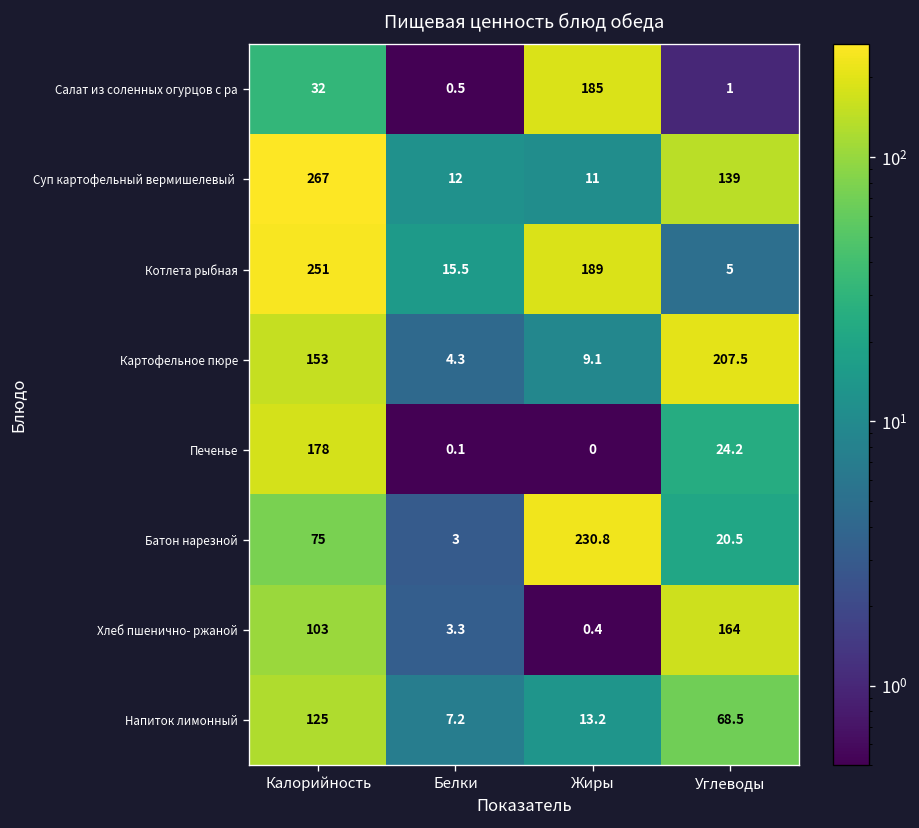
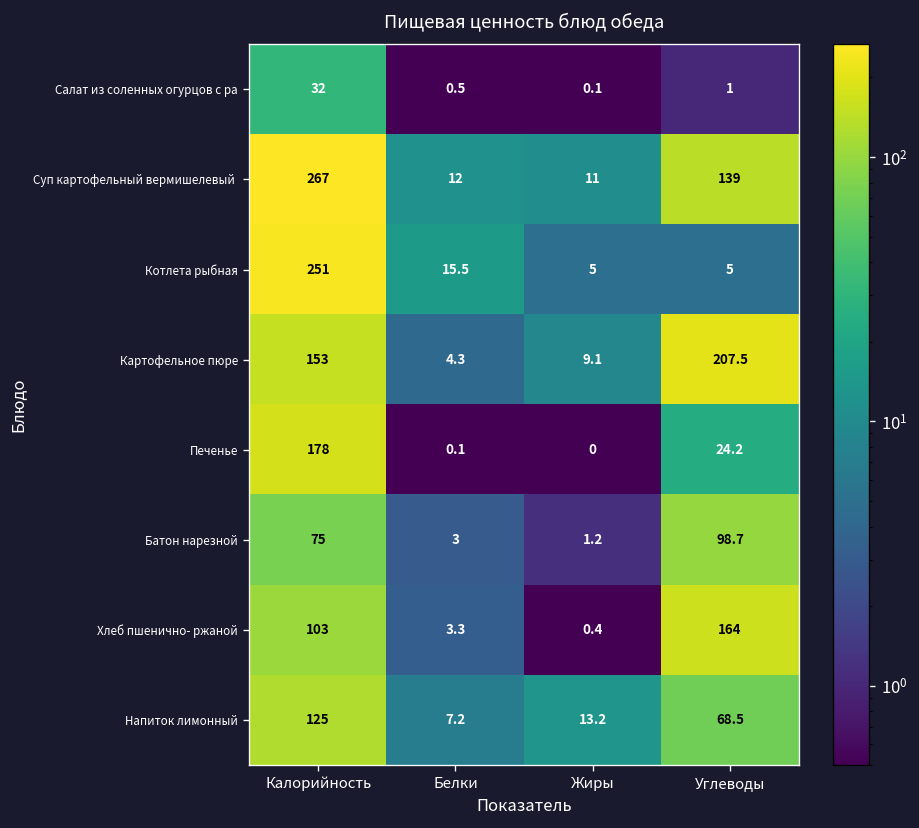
  {
    "Салат из соленных огурцов с ра": {
      "Калорийность": 32,
      "Белки": 0.5,
-     "Жиры": 185,
+     "Жиры": 0.1,
      "Углеводы": 1
    },
    "Суп картофельный вермишелевый": {
      "Калорийность": 267,
      "Белки": 12,
      "Жиры": 11,
      "Углеводы": 139
    },
    "Котлета рыбная": {
      "Калорийность": 251,
      "Белки": 15.5,
-     "Жиры": 189,
+     "Жиры": 5,
      "Углеводы": 5
    },
    "Картофельное пюре": {
      "Калорийность": 153,
      "Белки": 4.3,
      "Жиры": 9.1,
      "Углеводы": 207.5
    },
    "Печенье": {
      "Калорийность": 178,
      "Белки": 0.1,
      "Жиры": 0,
      "Углеводы": 24.2
    },
    "Батон нарезной": {
      "Калорийность": 75,
      "Белки": 3,
-     "Жиры": 230.8,
-     "Углеводы": 20.5
+     "Жиры": 1.2,
+     "Углеводы": 98.7
    },
    "Хлеб пшенично- ржаной": {
      "Калорийность": 103,
      "Белки": 3.3,
      "Жиры": 0.4,
      "Углеводы": 164
    },
    "Напиток лимонный": {
      "Калорийность": 125,
      "Белки": 7.2,
      "Жиры": 13.2,
      "Углеводы": 68.5
    }
  }
